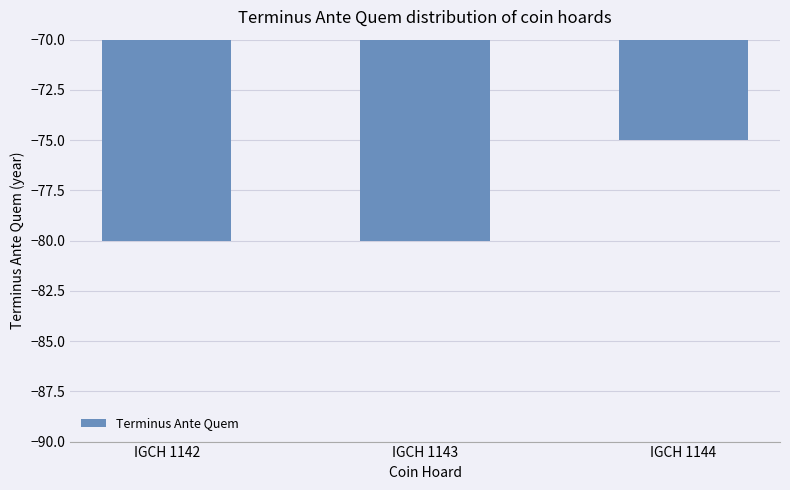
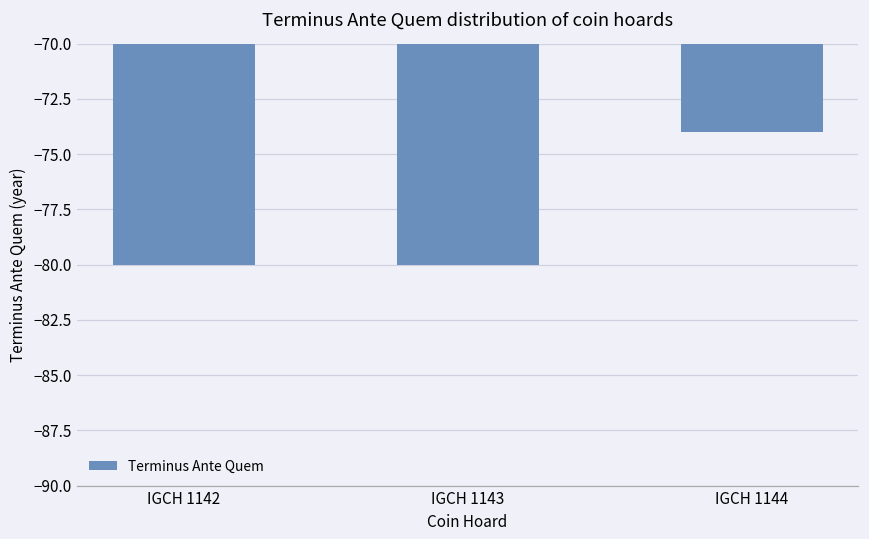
  {
    "IGCH 1142": -80,
    "IGCH 1143": -80,
-   "IGCH 1144": -75
+   "IGCH 1144": -74
  }
